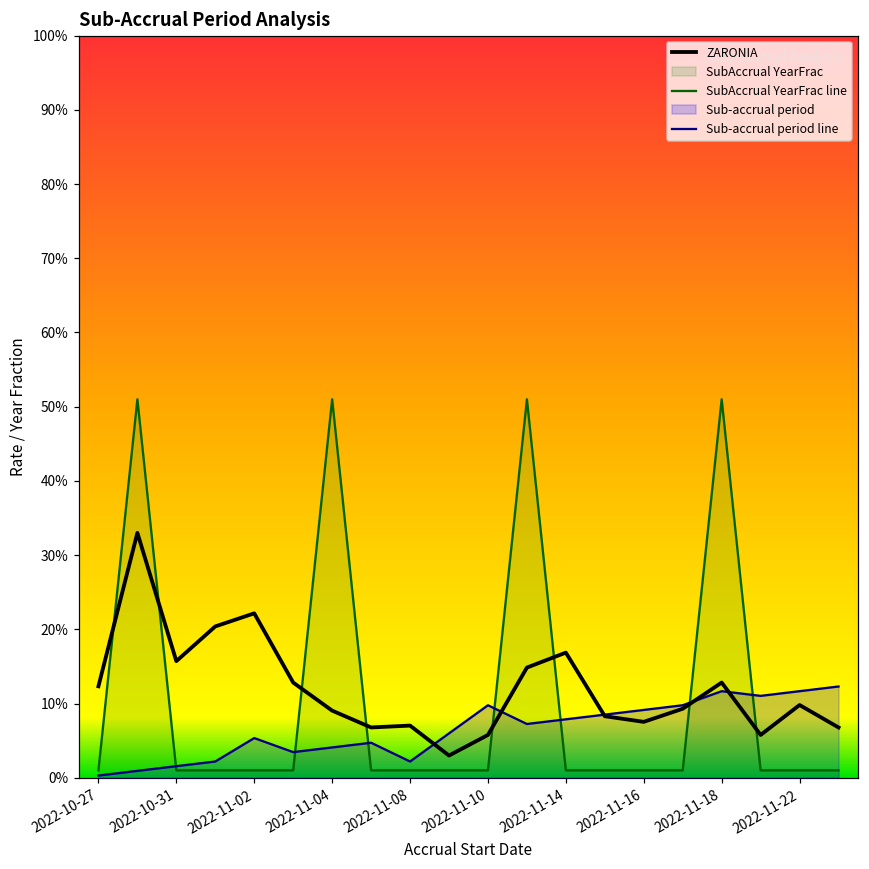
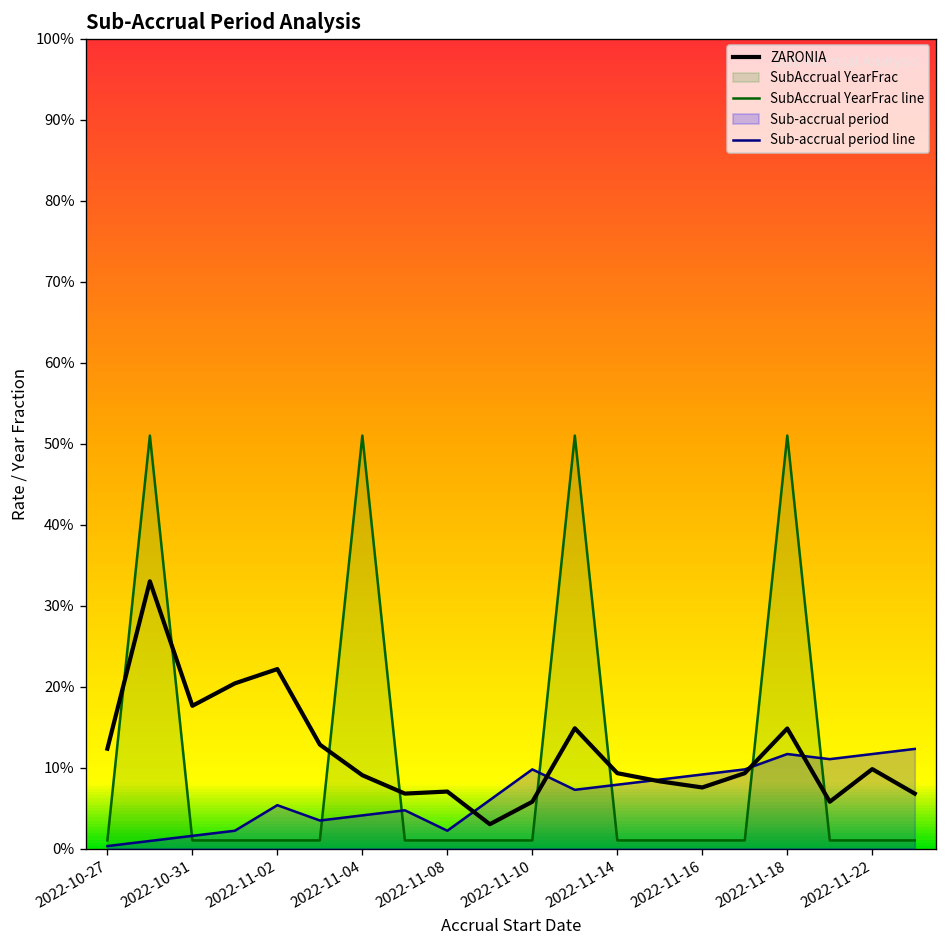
  {
    "ZARONIA": {
      "2022-10-27": "12%",
-     "2022-10-31": "16%",
+     "2022-10-31": "18%",
      "2022-11-02": "22%",
      "2022-11-04": "9%",
      "2022-11-08": "7%",
      "2022-11-10": "6%",
-     "2022-11-14": "17%",
+     "2022-11-14": "9%",
      "2022-11-16": "8%",
-     "2022-11-18": "13%",
+     "2022-11-18": "15%",
      "2022-11-22": "10%"
    },
    "SubAccrual YearFrac": {
      "2022-10-27": "1%",
      "2022-10-31": "1%",
      "2022-11-02": "1%",
      "2022-11-04": "51%",
      "2022-11-08": "1%",
      "2022-11-10": "1%",
      "2022-11-14": "1%",
      "2022-11-16": "1%",
      "2022-11-18": "51%",
      "2022-11-22": "1%"
    },
    "Sub-accrual period": {
      "2022-10-27": "0%",
      "2022-10-31": "2%",
      "2022-11-02": "5%",
      "2022-11-04": "4%",
      "2022-11-08": "2%",
      "2022-11-10": "10%",
      "2022-11-14": "8%",
      "2022-11-16": "9%",
      "2022-11-18": "12%",
      "2022-11-22": "12%"
    }
  }
